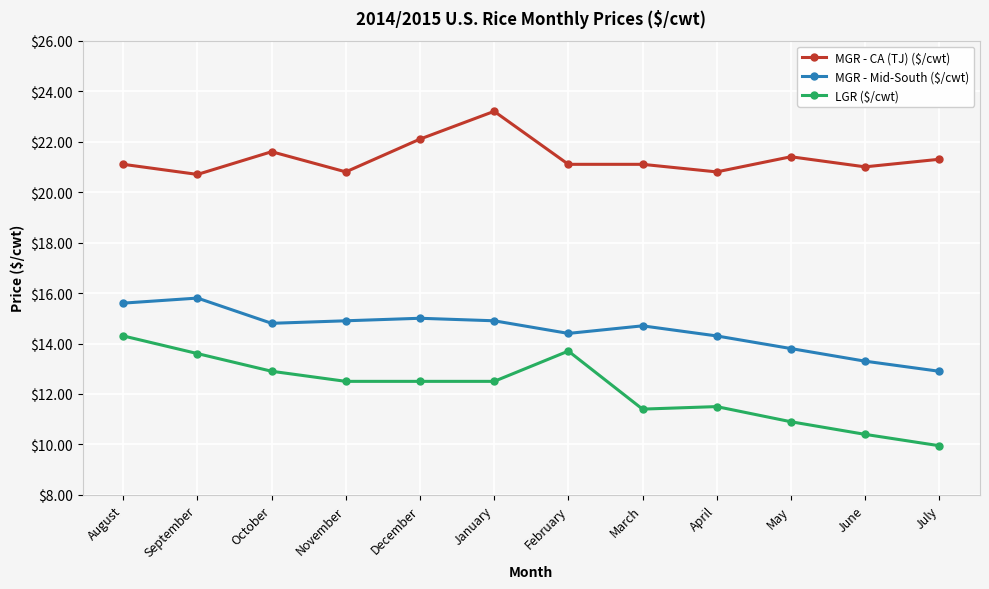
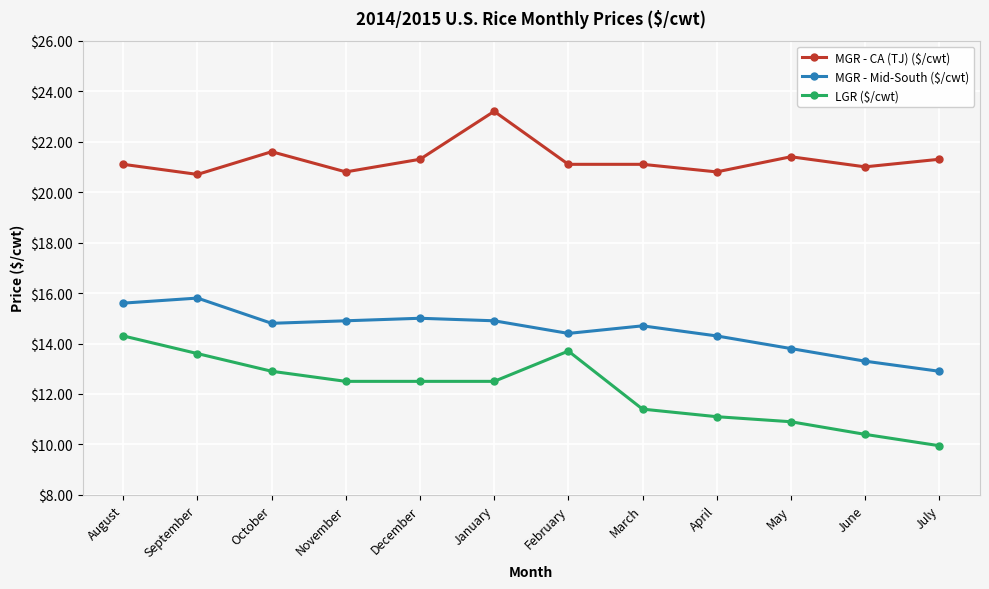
  {
    "MGR - CA (TJ) ($/cwt)": {
      "August": "$21.1",
      "September": "$20.7",
      "October": "$21.6",
      "November": "$20.8",
-     "December": "$22.1",
+     "December": "$21.3",
      "January": "$23.2",
      "February": "$21.1",
      "March": "$21.1",
      "April": "$20.8",
      "May": "$21.4",
      "June": "$21.0",
      "July": "$21.3"
    },
    "MGR - Mid-South ($/cwt)": {
      "August": "$15.6",
      "September": "$15.8",
      "October": "$14.8",
      "November": "$14.9",
      "December": "$15.0",
      "January": "$14.9",
      "February": "$14.4",
      "March": "$14.7",
      "April": "$14.3",
      "May": "$13.8",
      "June": "$13.3",
      "July": "$12.9"
    },
    "LGR ($/cwt)": {
      "August": "$14.3",
      "September": "$13.6",
      "October": "$12.9",
      "November": "$12.5",
      "December": "$12.5",
      "January": "$12.5",
      "February": "$13.7",
      "March": "$11.4",
-     "April": "$11.5",
+     "April": "$11.1",
      "May": "$10.9",
      "June": "$10.4",
      "July": "$10.0"
    }
  }
